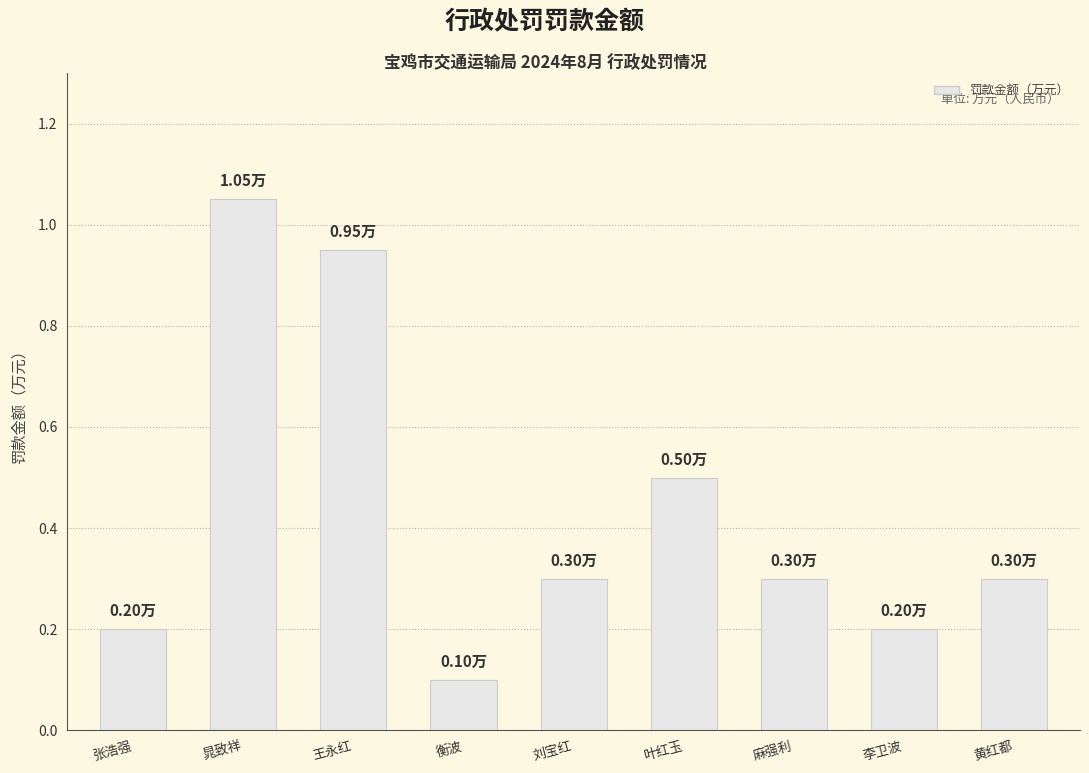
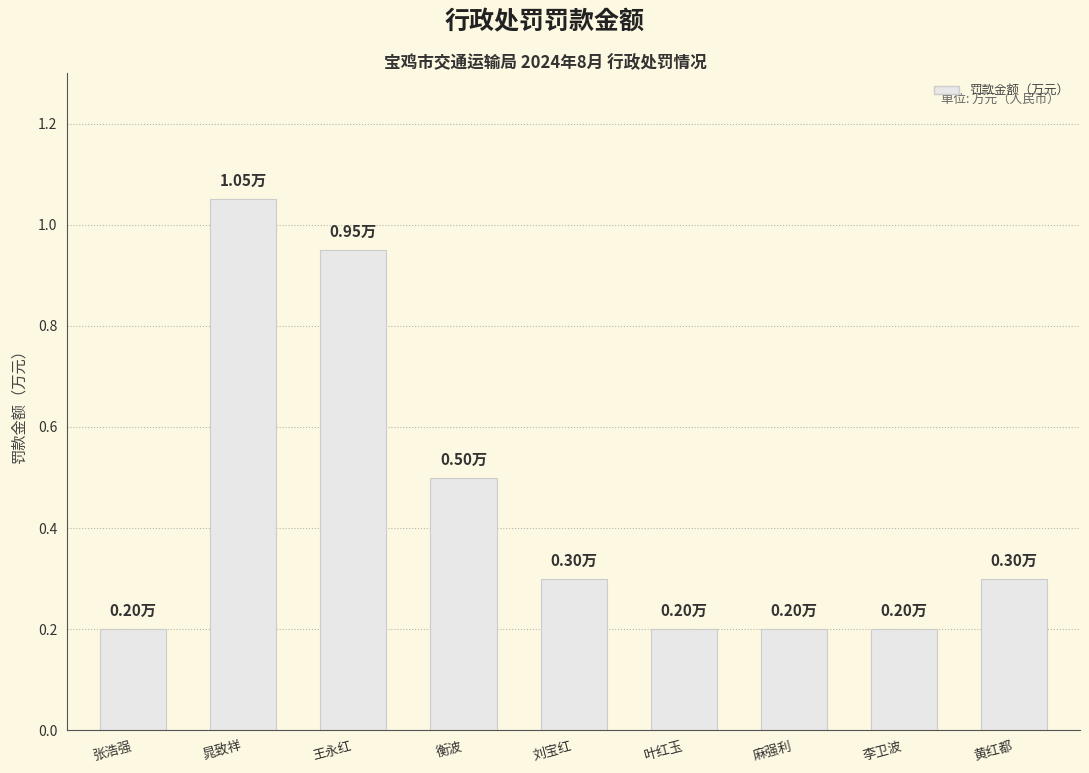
  {
    "张浩强": "0.20万",
    "晁致祥": "1.05万",
    "王永红": "0.95万",
-   "衡波": "0.10万",
+   "衡波": "0.50万",
    "刘宝红": "0.30万",
-   "叶红玉": "0.50万",
-   "麻强利": "0.30万",
+   "叶红玉": "0.20万",
+   "麻强利": "0.20万",
    "李卫波": "0.20万",
    "黄红都": "0.30万"
  }
